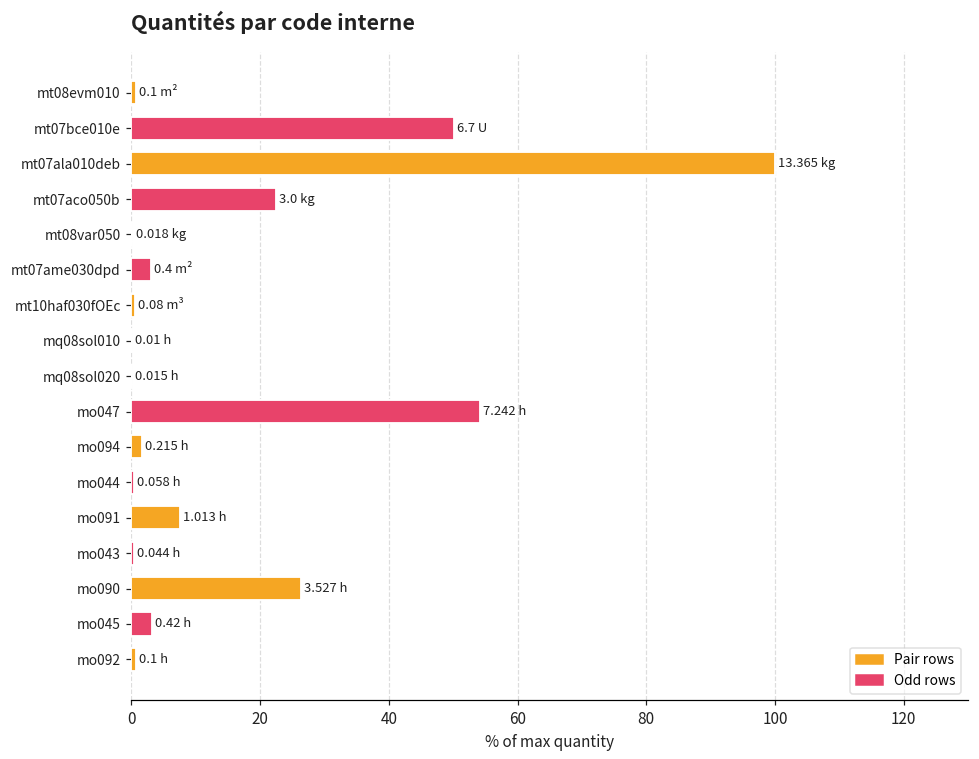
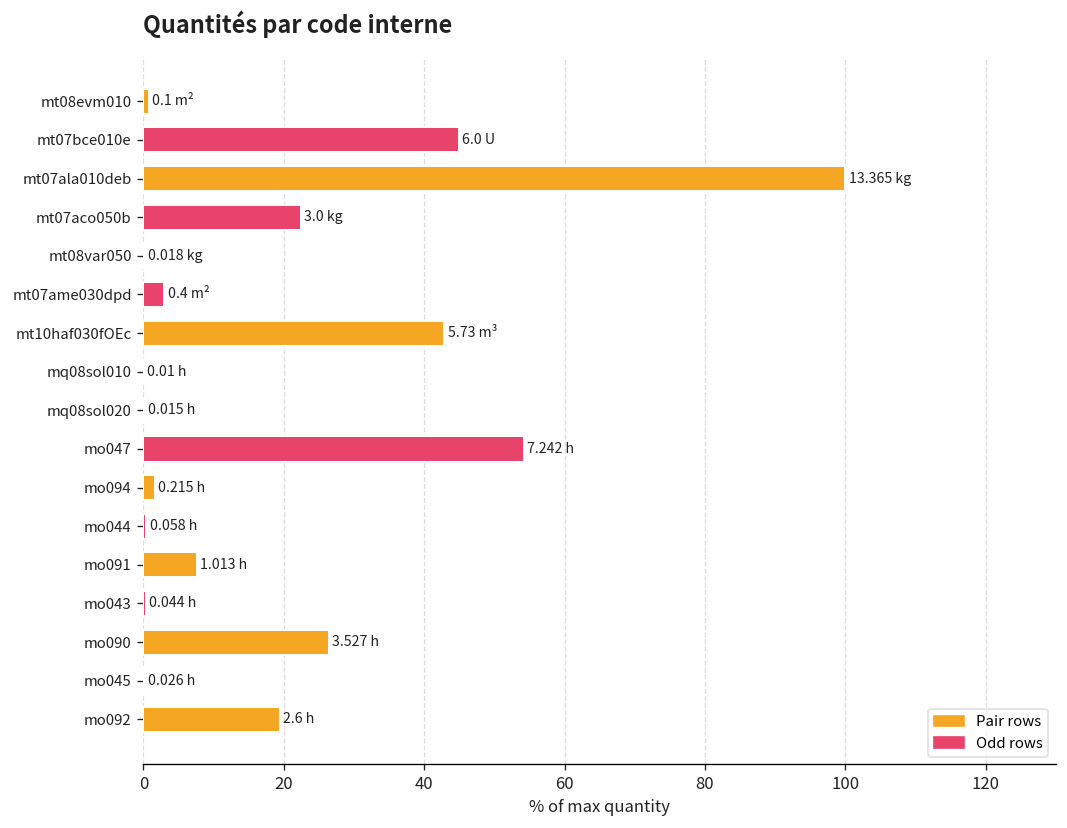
  {
-   "mt07bce010e": 6.7,
-   "mt10haf030fOEc": 0.08,
-   "mo045": 0.42,
-   "mo092": 0.1
+   "mt07bce010e": 6.0,
+   "mt10haf030fOEc": 5.73,
+   "mo045": 0.026,
+   "mo092": 2.6
  }
